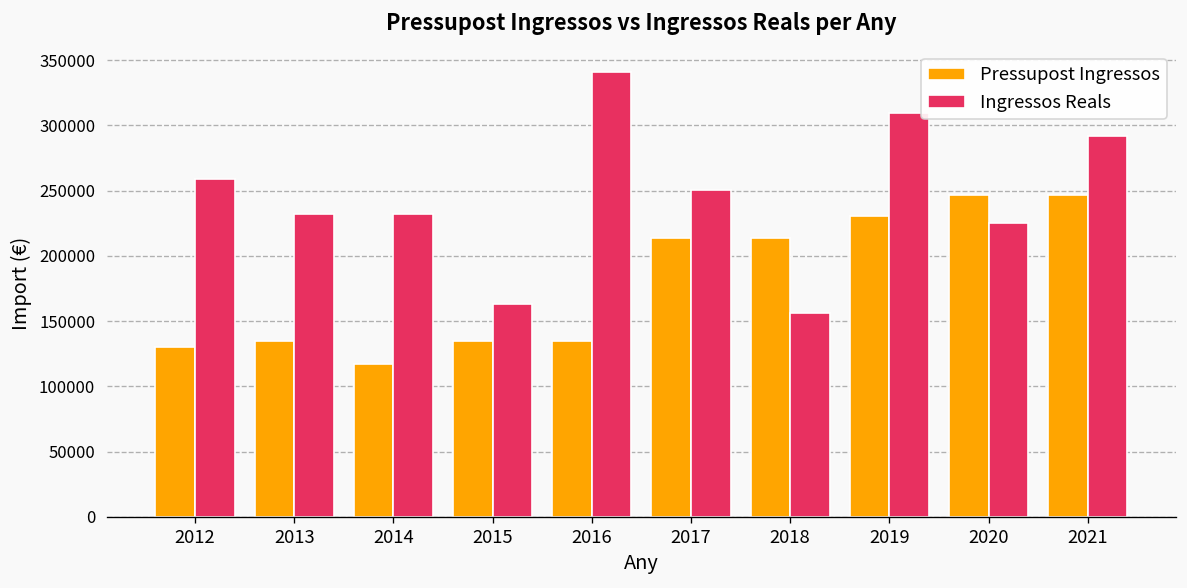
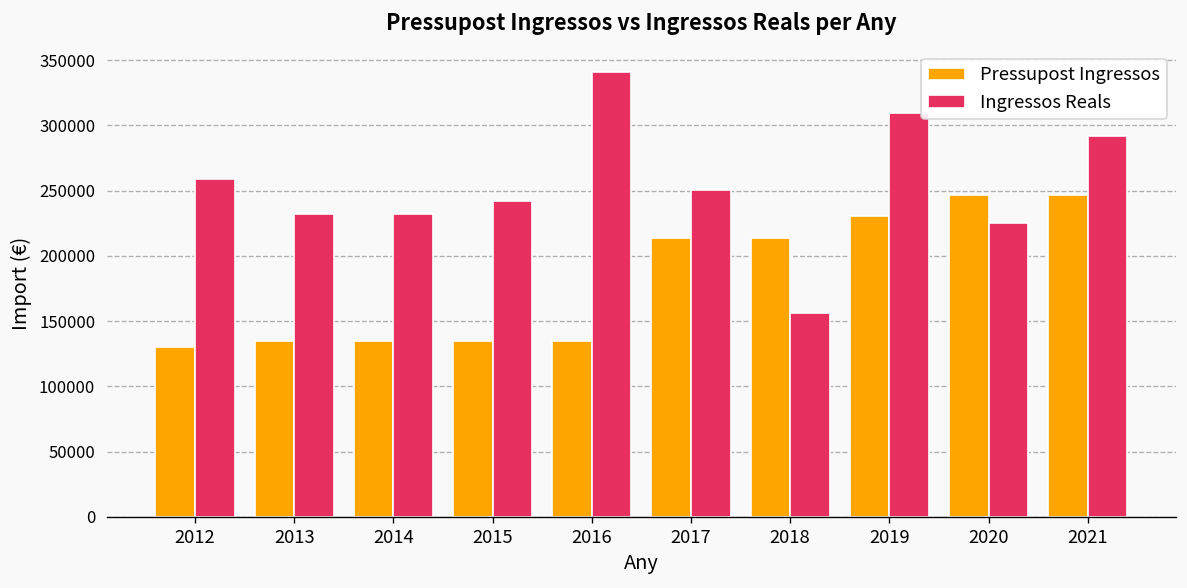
  {
    "Pressupost Ingressos": {
      "2012": 130000,
      "2013": 135000,
-     "2014": 117000,
+     "2014": 135000,
      "2015": 135000,
      "2016": 135000,
      "2017": 214000,
      "2018": 214000,
      "2019": 230000,
      "2020": 246000,
      "2021": 246000
    },
    "Ingressos Reals": {
      "2012": 259000,
      "2013": 232000,
      "2014": 232000,
-     "2015": 163000,
+     "2015": 242000,
      "2016": 341000,
      "2017": 250000,
      "2018": 157000,
      "2019": 309000,
      "2020": 225000,
      "2021": 292000
    }
  }
